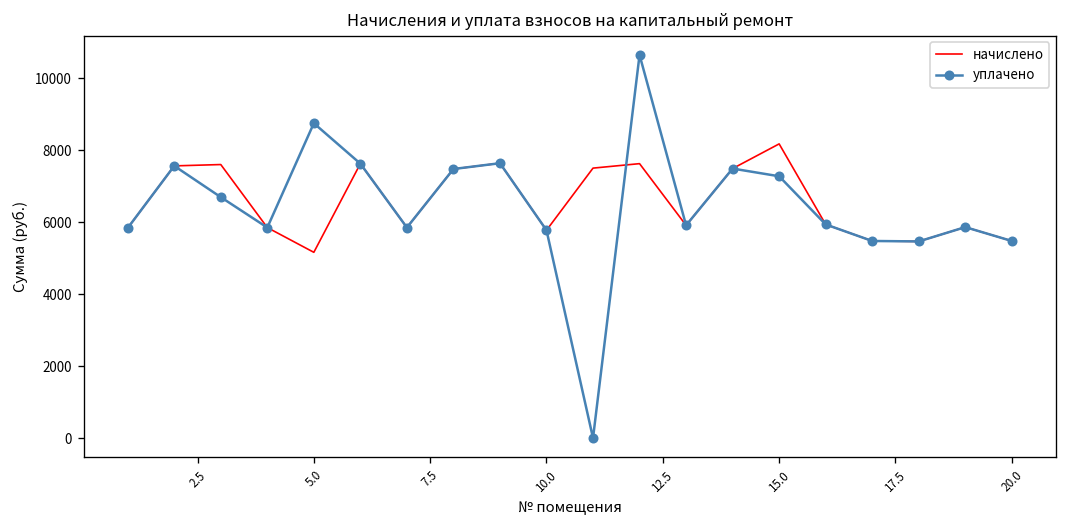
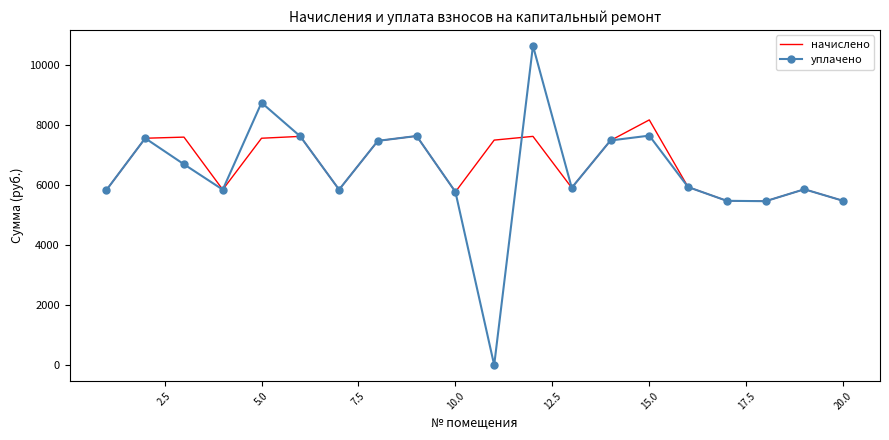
  {
    "начислено": {
-     "5.0": 5200,
+     "5.0": 7600,
      "15.0": 8200
    },
    "уплачено": {
      "5.0": 8700,
-     "15.0": 7300
+     "15.0": 7700
    }
  }
